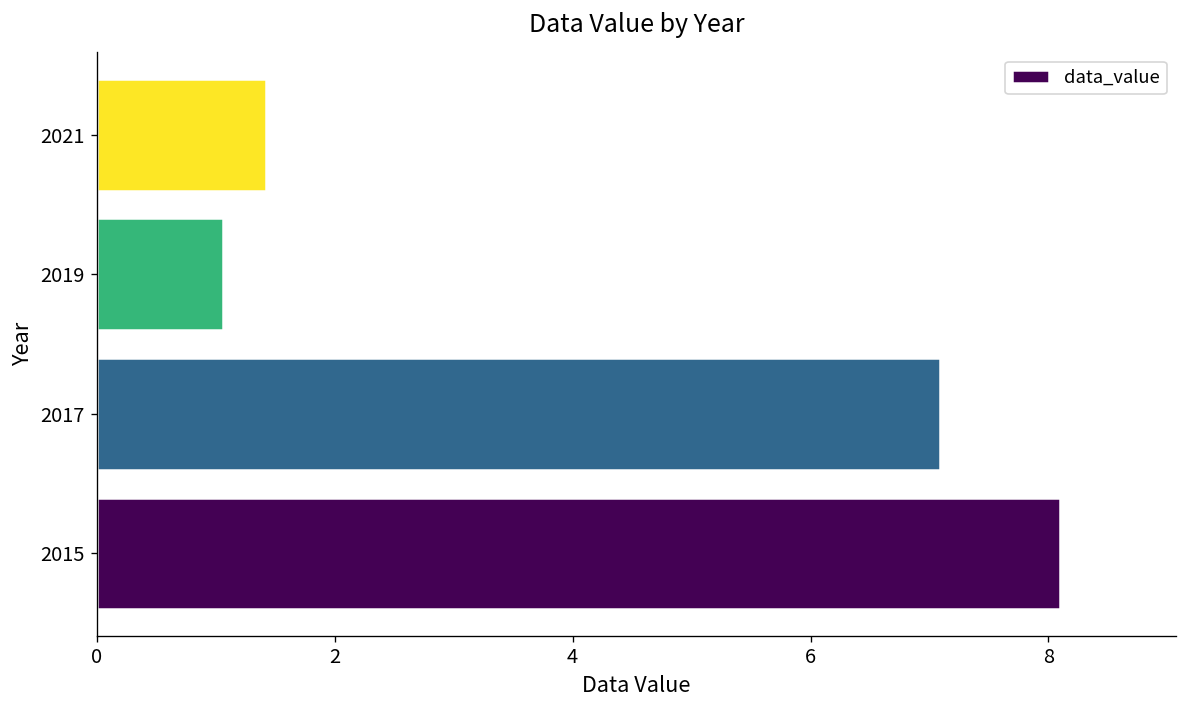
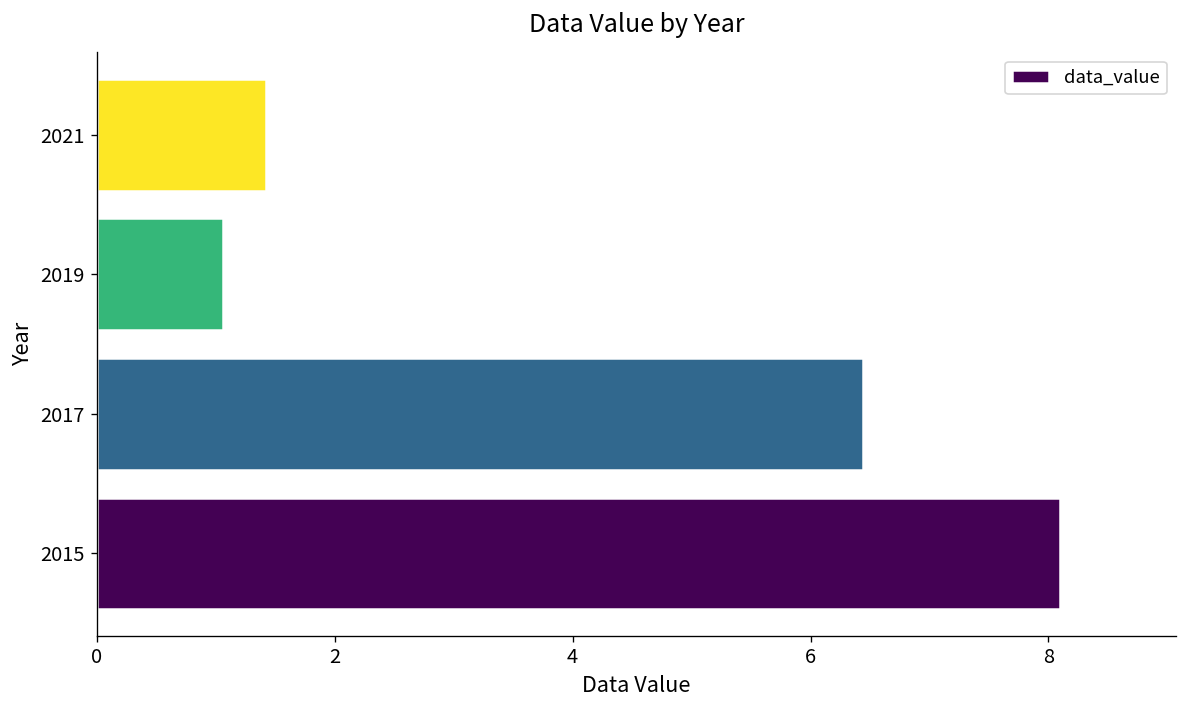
  {
    "2021": 1.4,
    "2019": 1.1,
-   "2017": 7.1,
+   "2017": 6.4,
    "2015": 8.1
  }
